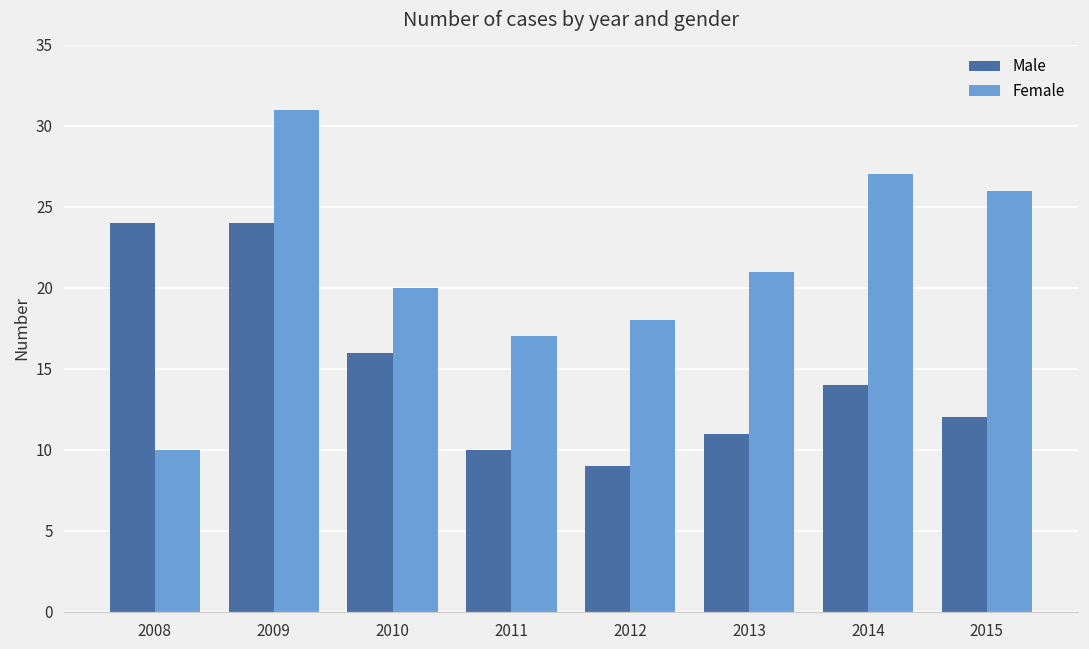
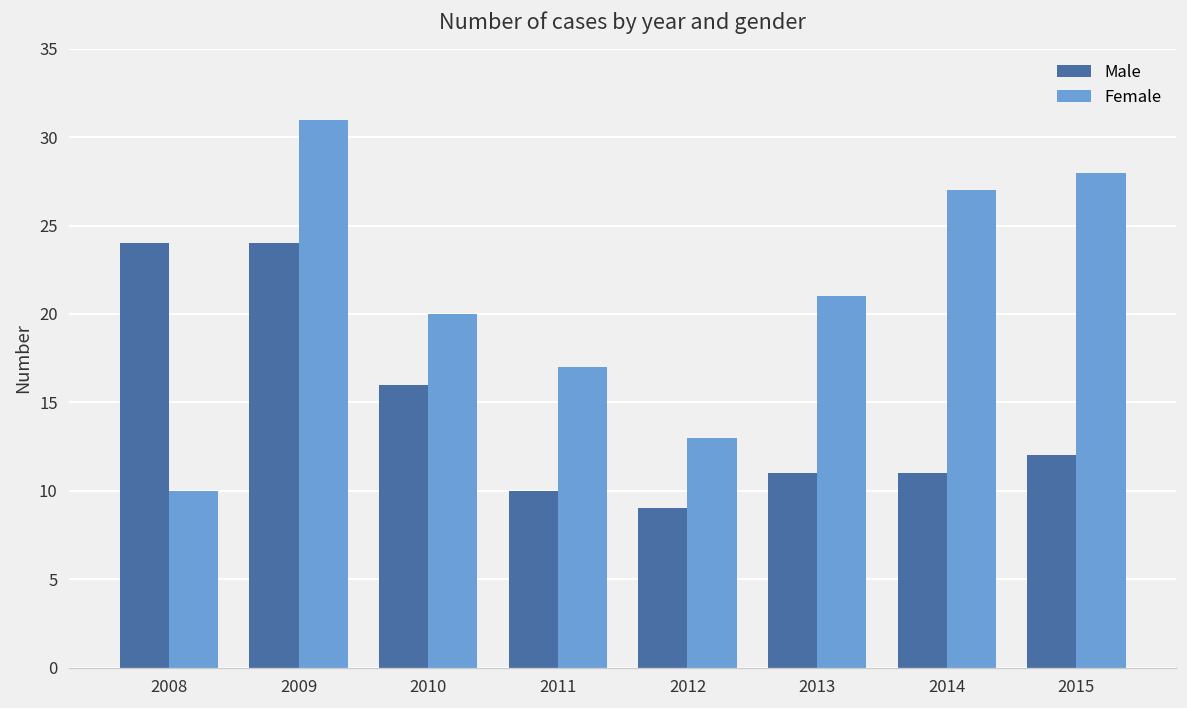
  {
    "Male": {
      "2008": 24,
      "2009": 24,
      "2010": 16,
      "2011": 10,
      "2012": 9,
      "2013": 11,
-     "2014": 14,
+     "2014": 11,
      "2015": 12
    },
    "Female": {
      "2008": 10,
      "2009": 31,
      "2010": 20,
      "2011": 17,
-     "2012": 18,
+     "2012": 13,
      "2013": 21,
      "2014": 27,
-     "2015": 26
+     "2015": 28
    }
  }
